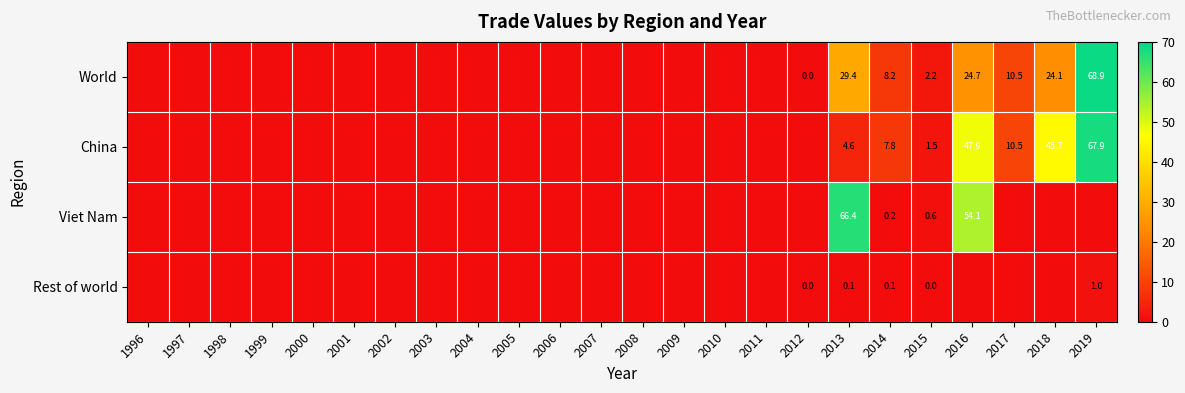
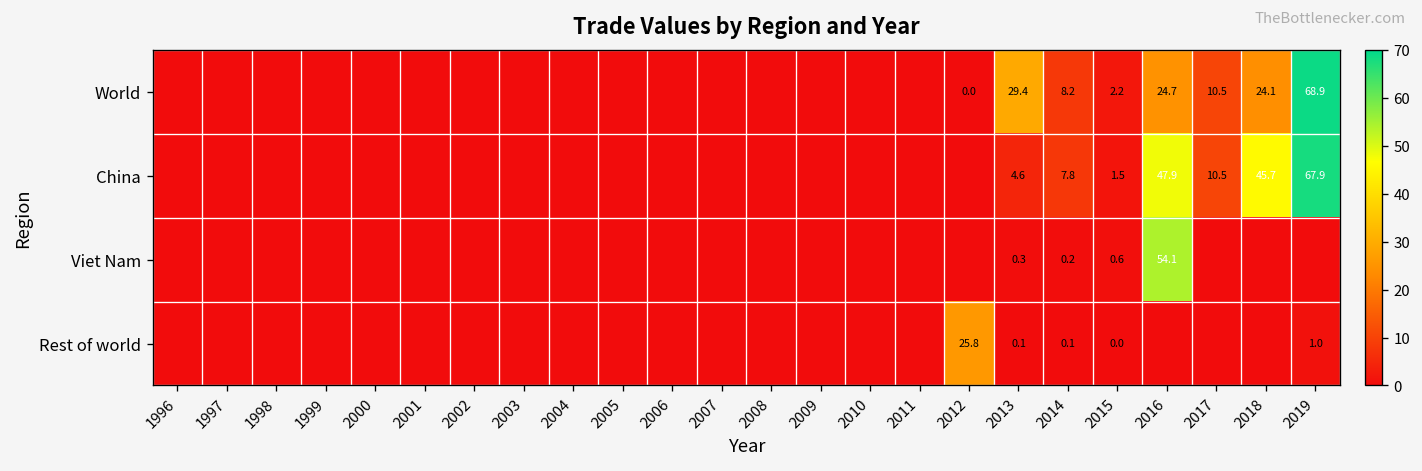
  {
    "World": {
      "2012": 0.0,
      "2013": 29.4,
      "2014": 8.2,
      "2015": 2.2,
      "2016": 24.7,
      "2017": 10.5,
      "2018": 24.1,
      "2019": 68.9
    },
    "China": {
      "2013": 4.6,
      "2014": 7.8,
      "2015": 1.5,
      "2016": 47.9,
      "2017": 10.5,
      "2018": 45.7,
      "2019": 67.9
    },
    "Viet Nam": {
-     "2013": 66.4,
+     "2013": 0.3,
      "2014": 0.2,
      "2015": 0.6,
      "2016": 54.1
    },
    "Rest of world": {
-     "2012": 0.0,
+     "2012": 25.8,
      "2013": 0.1,
      "2014": 0.1,
      "2015": 0.0,
      "2019": 1.0
    }
  }
